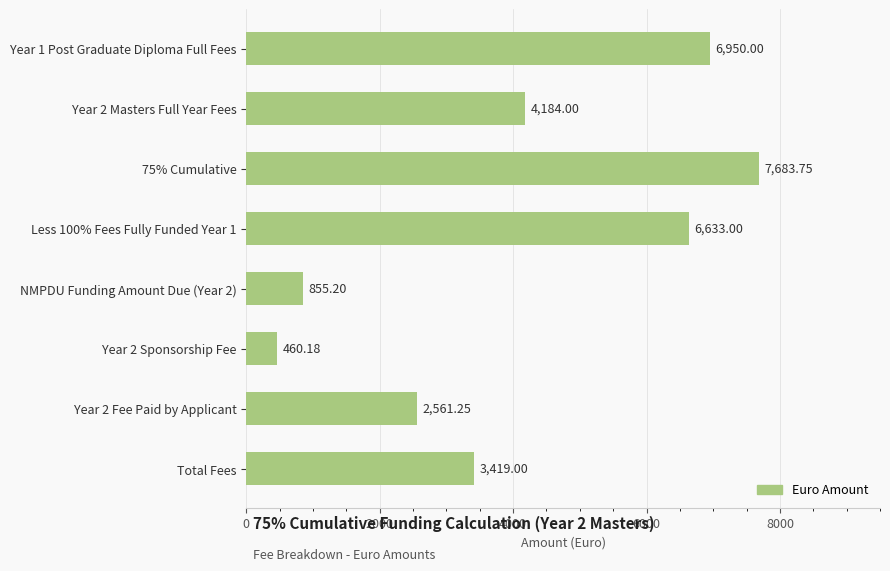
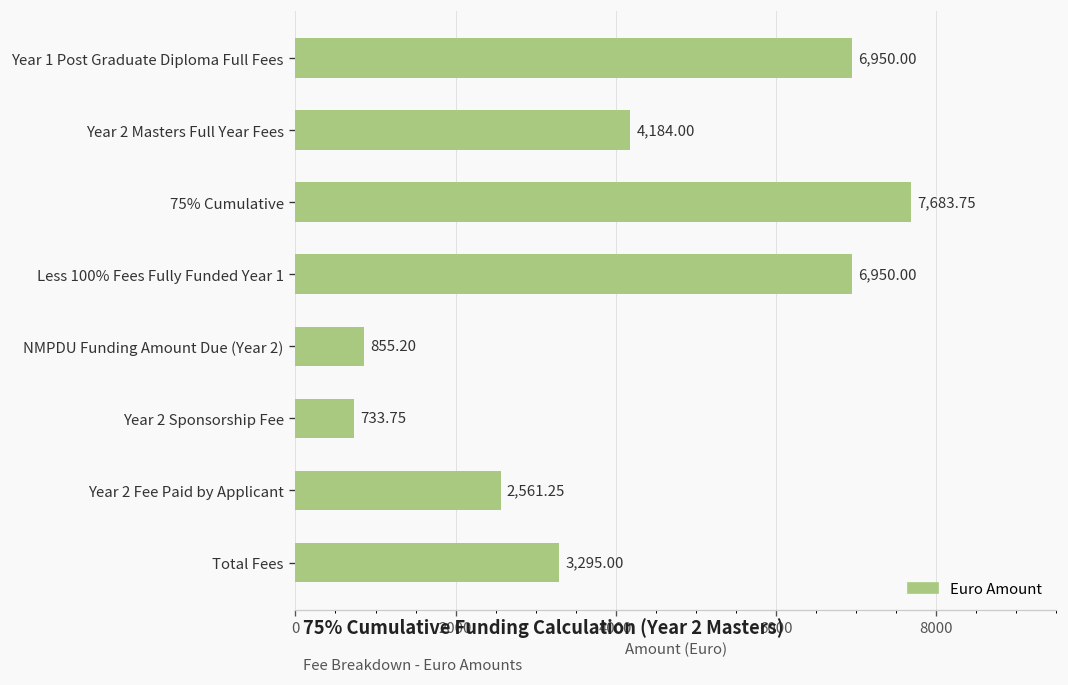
  {
    "Year 1 Post Graduate Diploma Full Fees": "6,950.00",
    "Year 2 Masters Full Year Fees": "4,184.00",
    "75% Cumulative": "7,683.75",
-   "Less 100% Fees Fully Funded Year 1": "6,633.00",
+   "Less 100% Fees Fully Funded Year 1": "6,950.00",
    "NMPDU Funding Amount Due (Year 2)": "855.20",
-   "Year 2 Sponsorship Fee": "460.18",
+   "Year 2 Sponsorship Fee": "733.75",
    "Year 2 Fee Paid by Applicant": "2,561.25",
-   "Total Fees": "3,419.00"
+   "Total Fees": "3,295.00"
  }
